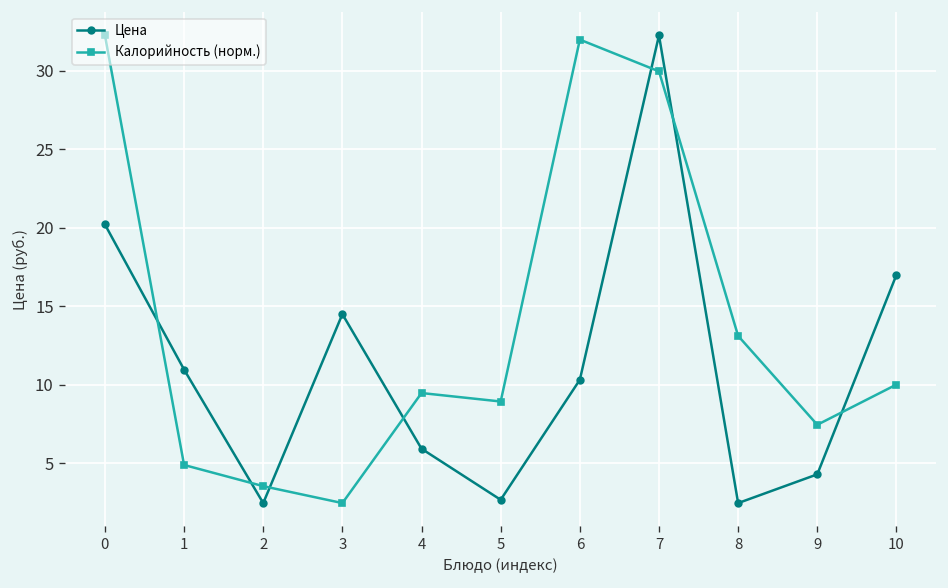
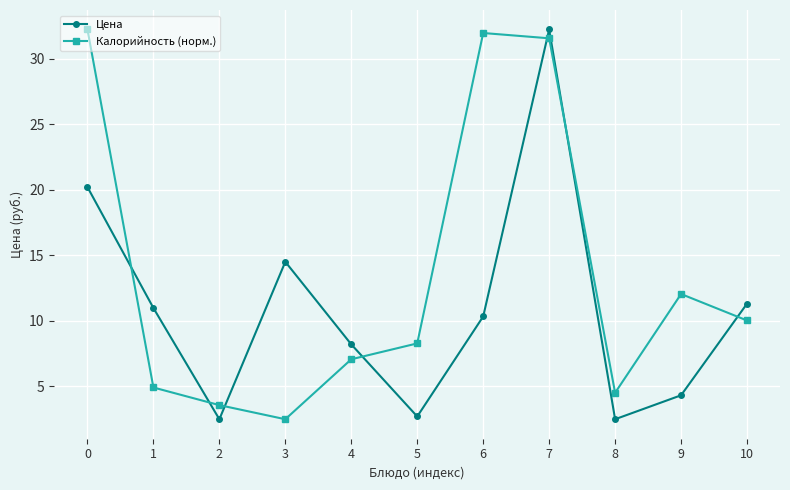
  {
    "Цена": {
      "0": 20.2,
      "1": 11.0,
      "2": 2.5,
      "3": 14.5,
-     "4": 5.9,
+     "4": 8.2,
      "5": 2.7,
      "6": 10.3,
      "7": 32.3,
      "8": 2.5,
      "9": 4.3,
-     "10": 17.0
+     "10": 11.3
    },
    "Калорийность (норм.)": {
      "1": 4.9,
      "2": 3.5,
      "3": 2.5,
-     "4": 9.5,
-     "5": 8.9,
+     "4": 7.1,
+     "5": 8.3,
      "6": 32.0,
-     "7": 30.0,
-     "8": 13.1,
-     "9": 7.5,
+     "7": 31.6,
+     "8": 4.5,
+     "9": 12.0,
      "10": 10.0
    }
  }
